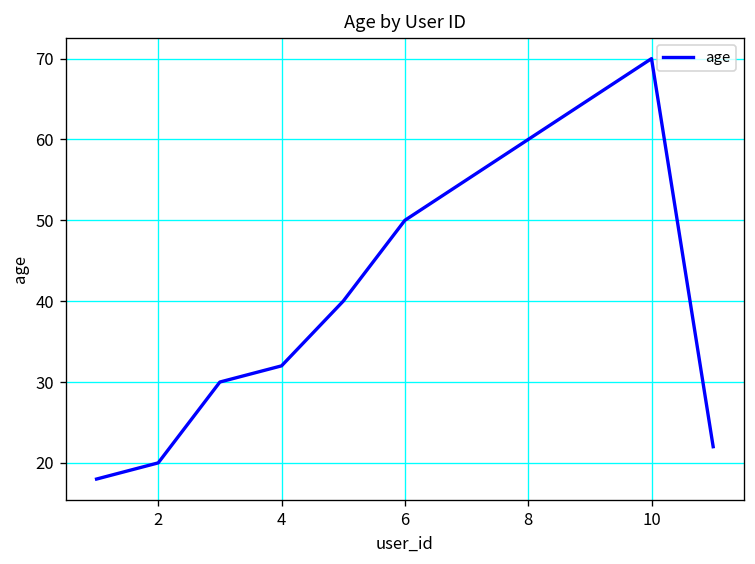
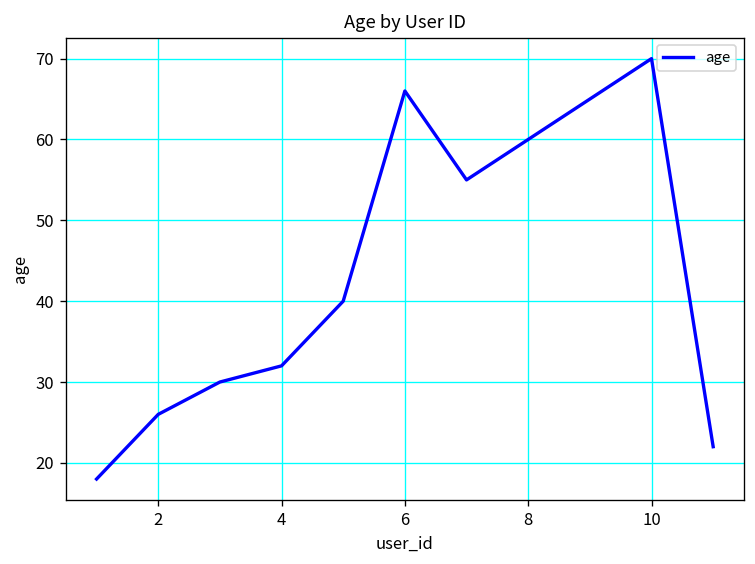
  {
-   "2": 20,
+   "2": 26,
    "4": 32,
-   "6": 50,
+   "6": 66,
    "8": 60,
    "10": 70
  }
